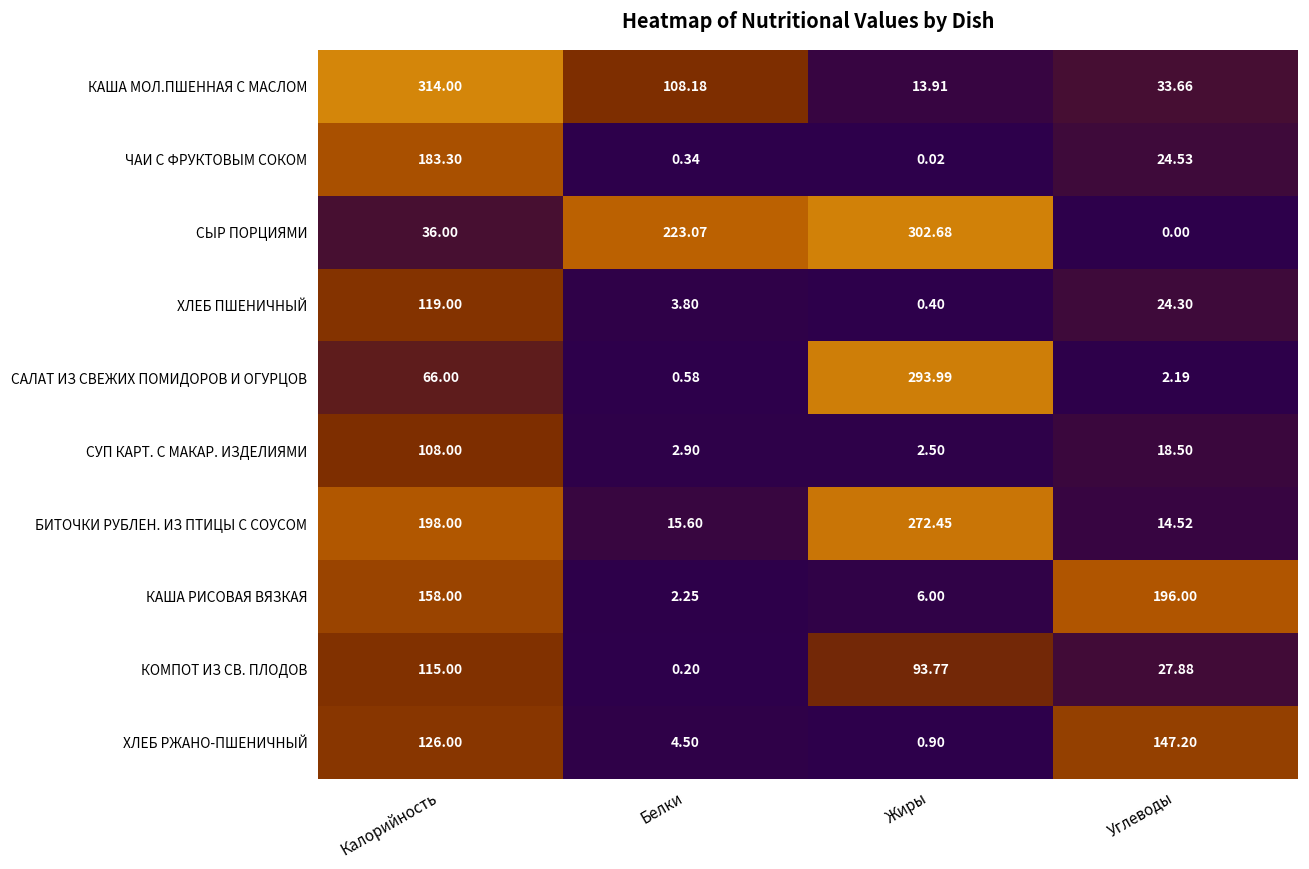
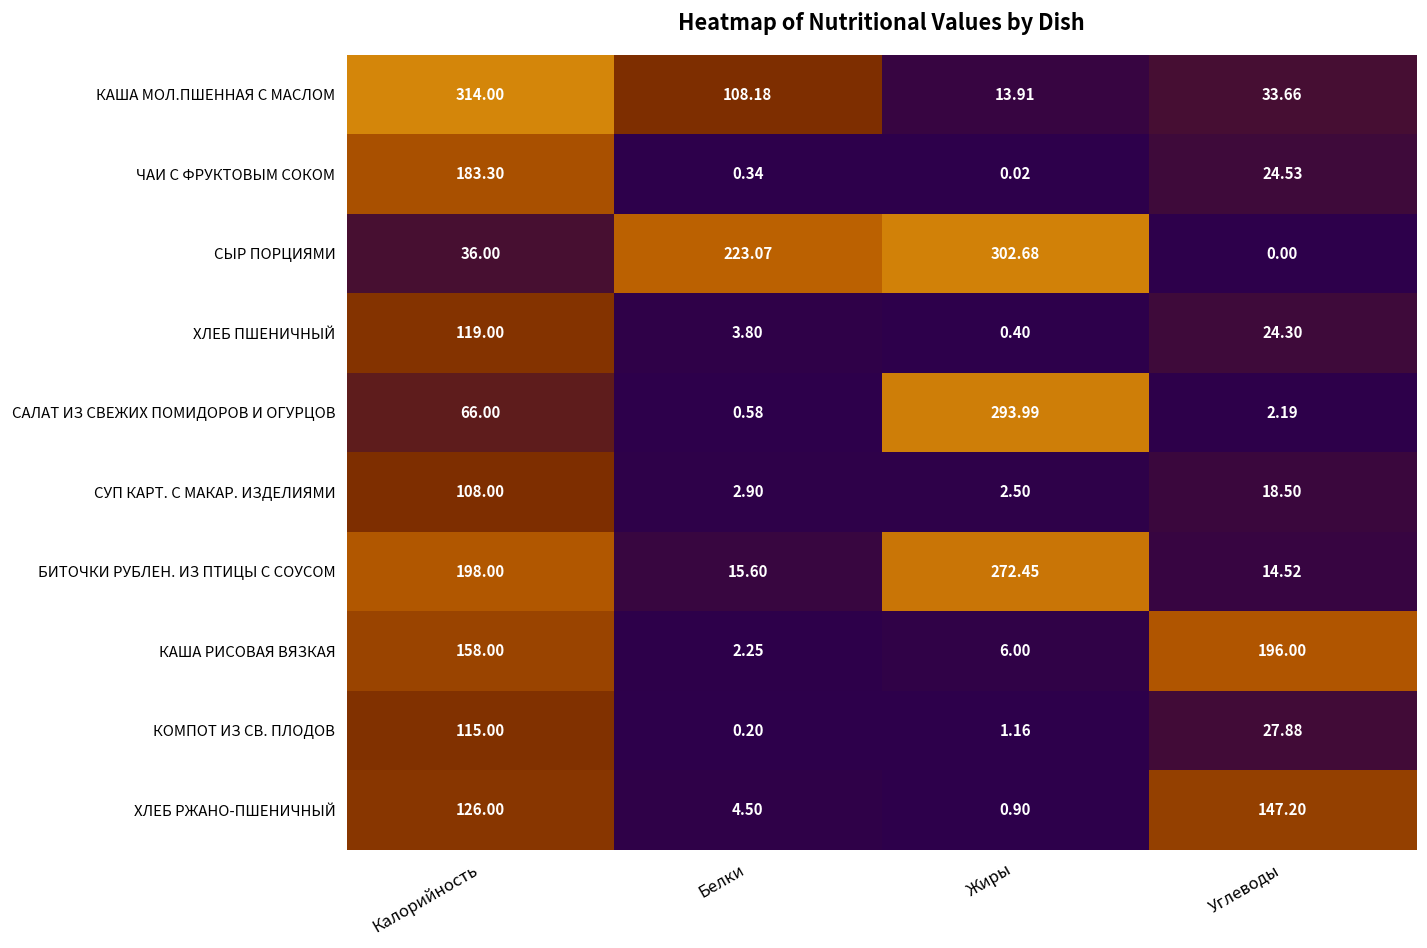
  {
    "КАША МОЛ.ПШЕННАЯ С МАСЛОМ": {
      "Калорийность": 314.00,
      "Белки": 108.18,
      "Жиры": 13.91,
      "Углеводы": 33.66
    },
    "ЧАИ С ФРУКТОВЫМ СОКОМ": {
      "Калорийность": 183.30,
      "Белки": 0.34,
      "Жиры": 0.02,
      "Углеводы": 24.53
    },
    "СЫР ПОРЦИЯМИ": {
      "Калорийность": 36.00,
      "Белки": 223.07,
      "Жиры": 302.68,
      "Углеводы": 0.00
    },
    "ХЛЕБ ПШЕНИЧНЫЙ": {
      "Калорийность": 119.00,
      "Белки": 3.80,
      "Жиры": 0.40,
      "Углеводы": 24.30
    },
    "САЛАТ ИЗ СВЕЖИХ ПОМИДОРОВ И ОГУРЦОВ": {
      "Калорийность": 66.00,
      "Белки": 0.58,
      "Жиры": 293.99,
      "Углеводы": 2.19
    },
    "СУП КАРТ. С МАКАР. ИЗДЕЛИЯМИ": {
      "Калорийность": 108.00,
      "Белки": 2.90,
      "Жиры": 2.50,
      "Углеводы": 18.50
    },
    "БИТОЧКИ РУБЛЕН. ИЗ ПТИЦЫ С СОУСОМ": {
      "Калорийность": 198.00,
      "Белки": 15.60,
      "Жиры": 272.45,
      "Углеводы": 14.52
    },
    "КАША РИСОВАЯ ВЯЗКАЯ": {
      "Калорийность": 158.00,
      "Белки": 2.25,
      "Жиры": 6.00,
      "Углеводы": 196.00
    },
    "КОМПОТ ИЗ СВ. ПЛОДОВ": {
      "Калорийность": 115.00,
      "Белки": 0.20,
-     "Жиры": 93.77,
+     "Жиры": 1.16,
      "Углеводы": 27.88
    },
    "ХЛЕБ РЖАНО-ПШЕНИЧНЫЙ": {
      "Калорийность": 126.00,
      "Белки": 4.50,
      "Жиры": 0.90,
      "Углеводы": 147.20
    }
  }
